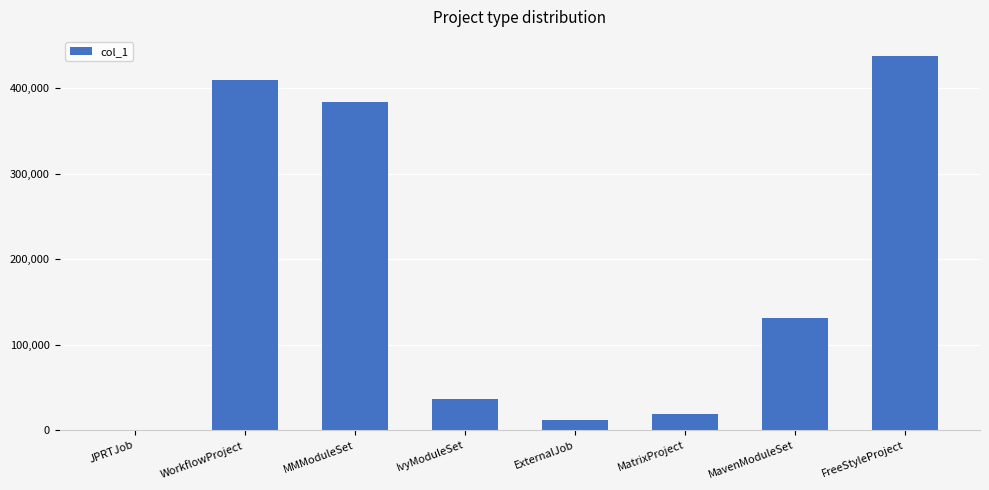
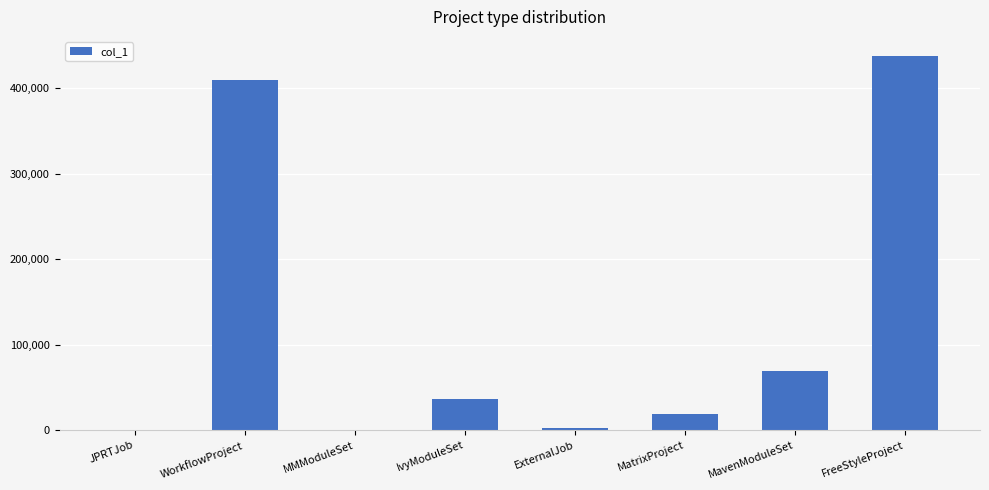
  {
    "WorkflowProject": "410,000",
-   "MMModuleSet": "380,000",
+   "MMModuleSet": "0",
    "IvyModuleSet": "40,000",
-   "ExternalJob": "10,000",
+   "ExternalJob": "0",
    "MatrixProject": "20,000",
-   "MavenModuleSet": "130,000",
+   "MavenModuleSet": "70,000",
    "FreeStyleProject": "440,000"
  }
